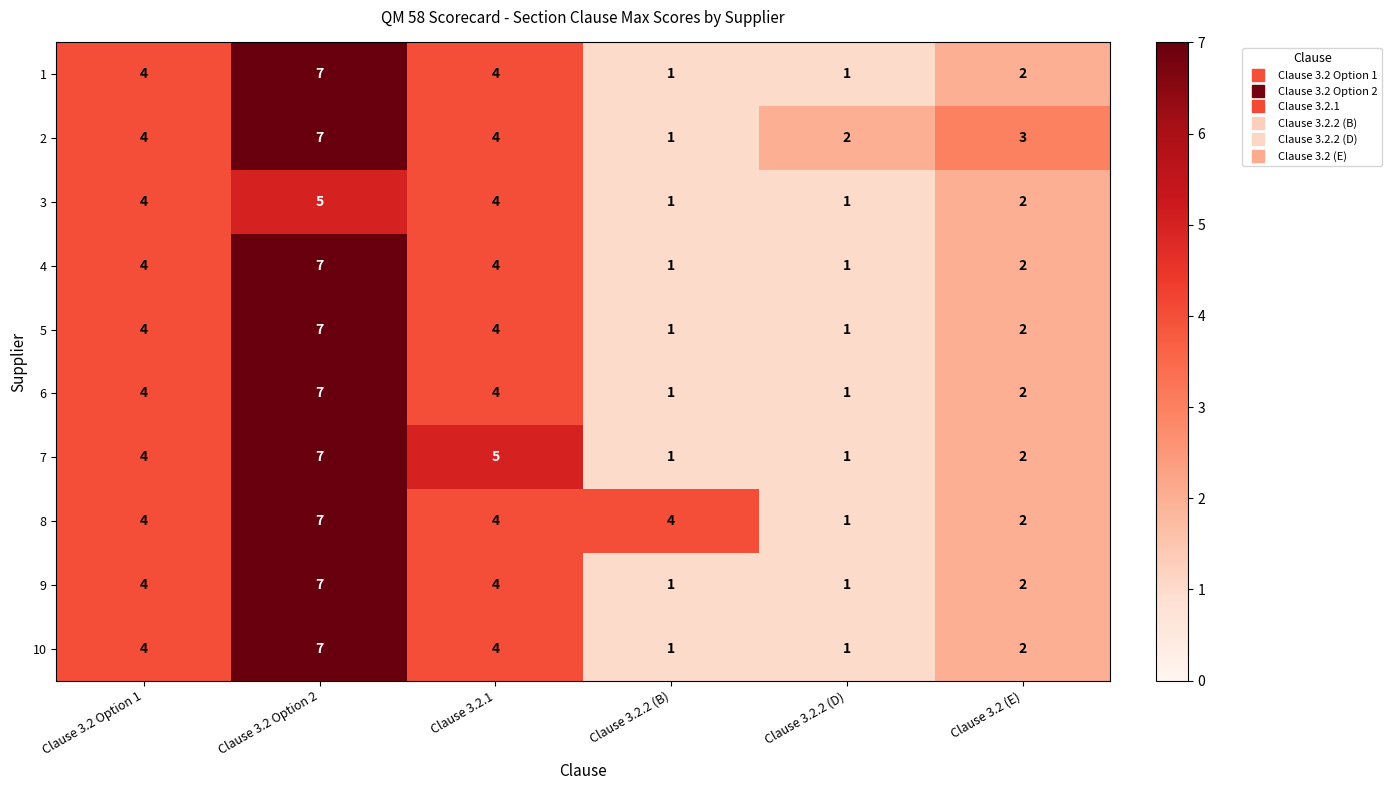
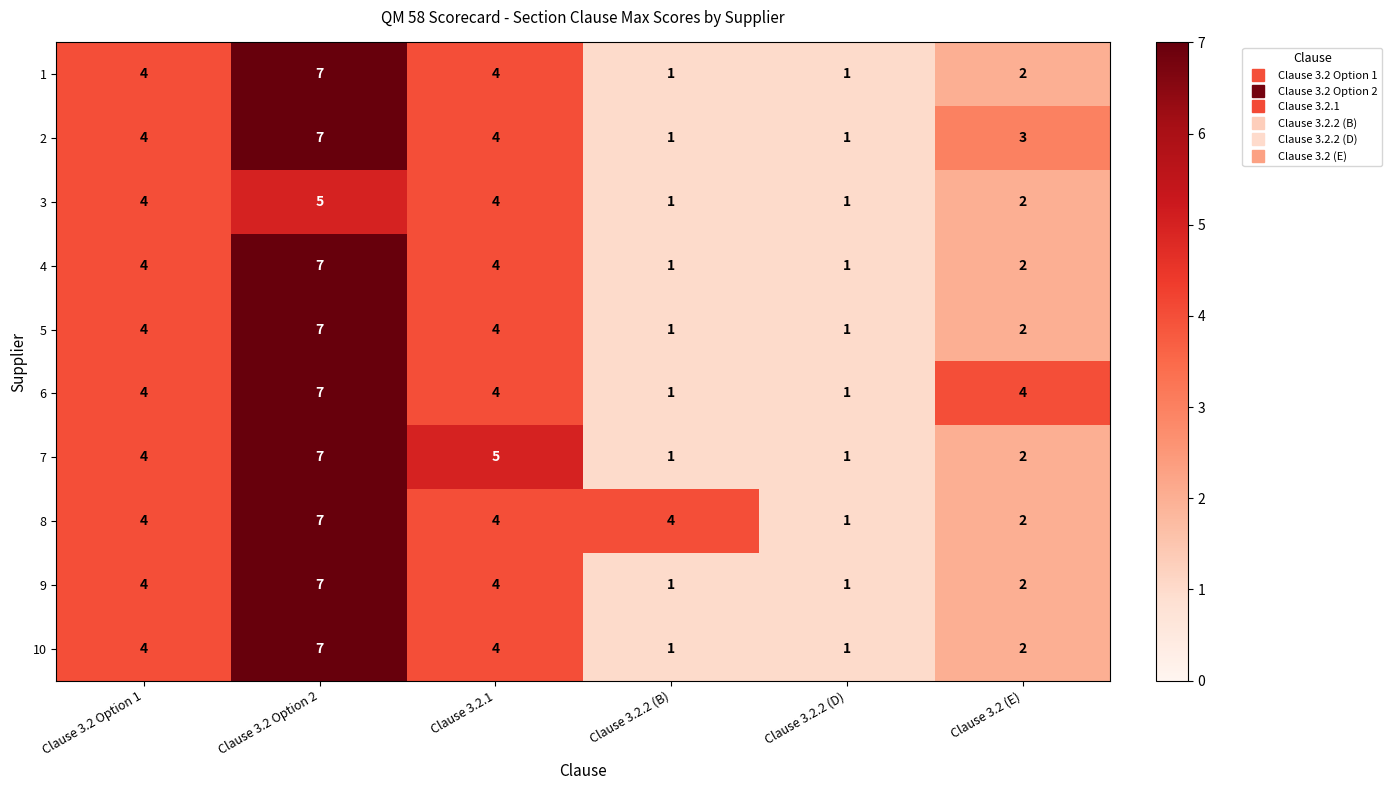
  {
    "1": {
      "Clause 3.2 Option 1": 4,
      "Clause 3.2 Option 2": 7,
      "Clause 3.2.1": 4,
      "Clause 3.2.2 (B)": 1,
      "Clause 3.2.2 (D)": 1,
      "Clause 3.2 (E)": 2
    },
    "2": {
      "Clause 3.2 Option 1": 4,
      "Clause 3.2 Option 2": 7,
      "Clause 3.2.1": 4,
      "Clause 3.2.2 (B)": 1,
-     "Clause 3.2.2 (D)": 2,
+     "Clause 3.2.2 (D)": 1,
      "Clause 3.2 (E)": 3
    },
    "3": {
      "Clause 3.2 Option 1": 4,
      "Clause 3.2 Option 2": 5,
      "Clause 3.2.1": 4,
      "Clause 3.2.2 (B)": 1,
      "Clause 3.2.2 (D)": 1,
      "Clause 3.2 (E)": 2
    },
    "4": {
      "Clause 3.2 Option 1": 4,
      "Clause 3.2 Option 2": 7,
      "Clause 3.2.1": 4,
      "Clause 3.2.2 (B)": 1,
      "Clause 3.2.2 (D)": 1,
      "Clause 3.2 (E)": 2
    },
    "5": {
      "Clause 3.2 Option 1": 4,
      "Clause 3.2 Option 2": 7,
      "Clause 3.2.1": 4,
      "Clause 3.2.2 (B)": 1,
      "Clause 3.2.2 (D)": 1,
      "Clause 3.2 (E)": 2
    },
    "6": {
      "Clause 3.2 Option 1": 4,
      "Clause 3.2 Option 2": 7,
      "Clause 3.2.1": 4,
      "Clause 3.2.2 (B)": 1,
      "Clause 3.2.2 (D)": 1,
-     "Clause 3.2 (E)": 2
+     "Clause 3.2 (E)": 4
    },
    "7": {
      "Clause 3.2 Option 1": 4,
      "Clause 3.2 Option 2": 7,
      "Clause 3.2.1": 5,
      "Clause 3.2.2 (B)": 1,
      "Clause 3.2.2 (D)": 1,
      "Clause 3.2 (E)": 2
    },
    "8": {
      "Clause 3.2 Option 1": 4,
      "Clause 3.2 Option 2": 7,
      "Clause 3.2.1": 4,
      "Clause 3.2.2 (B)": 4,
      "Clause 3.2.2 (D)": 1,
      "Clause 3.2 (E)": 2
    },
    "9": {
      "Clause 3.2 Option 1": 4,
      "Clause 3.2 Option 2": 7,
      "Clause 3.2.1": 4,
      "Clause 3.2.2 (B)": 1,
      "Clause 3.2.2 (D)": 1,
      "Clause 3.2 (E)": 2
    },
    "10": {
      "Clause 3.2 Option 1": 4,
      "Clause 3.2 Option 2": 7,
      "Clause 3.2.1": 4,
      "Clause 3.2.2 (B)": 1,
      "Clause 3.2.2 (D)": 1,
      "Clause 3.2 (E)": 2
    }
  }
